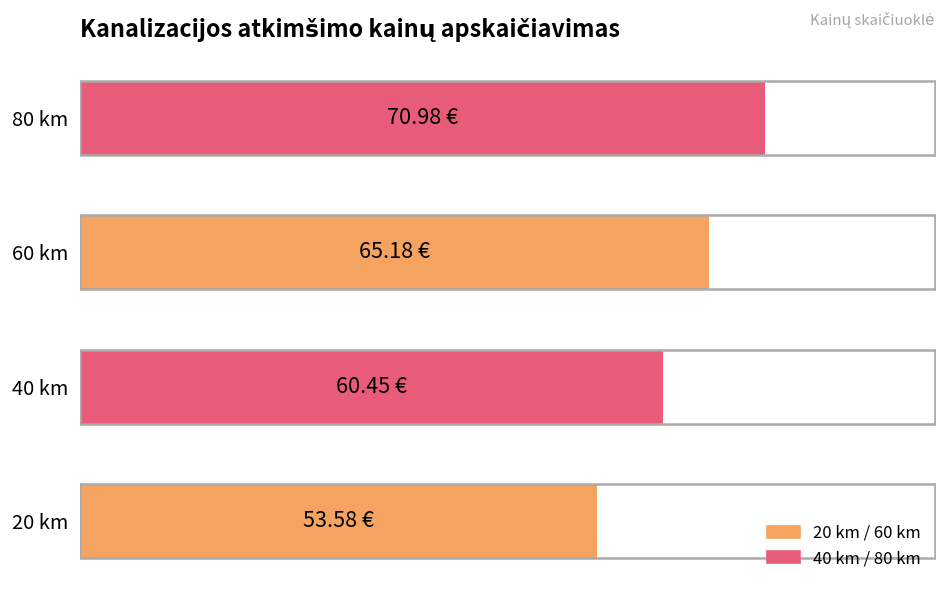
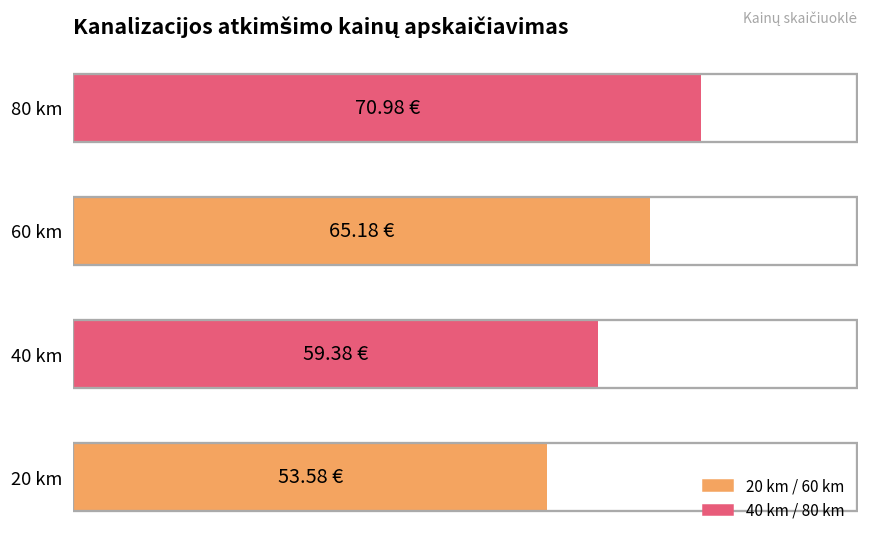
  {
    "80 km": 70.98,
    "60 km": 65.18,
-   "40 km": 60.45,
+   "40 km": 59.38,
    "20 km": 53.58
  }
